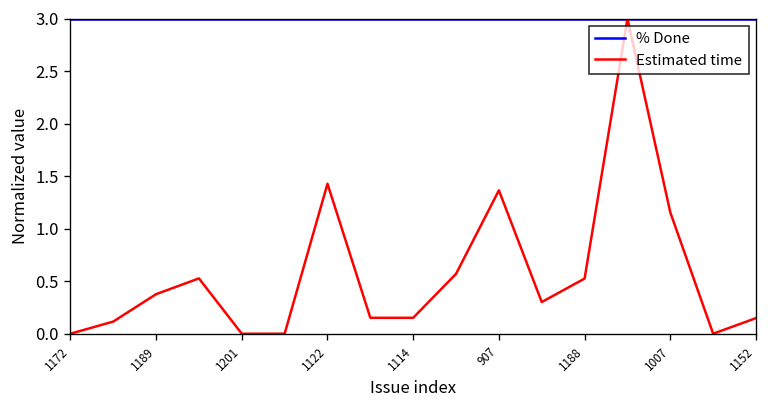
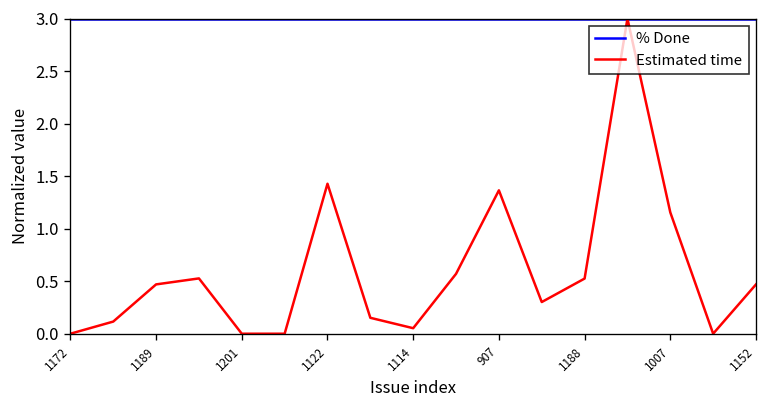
  {
    "% Done": {
      "1172": 3.0,
      "1189": 3.0,
      "1201": 3.0,
      "1122": 3.0,
      "1114": 3.0,
      "907": 3.0,
      "1188": 3.0,
      "1007": 3.0,
      "1152": 3.0
    },
    "Estimated time": {
      "1172": 0.0,
-     "1189": 0.4,
+     "1189": 0.5,
      "1201": 0.0,
      "1122": 1.4,
-     "1114": 0.2,
+     "1114": 0.1,
      "907": 1.4,
      "1188": 0.5,
      "1007": 1.2,
-     "1152": 0.1
+     "1152": 0.5
    }
  }
